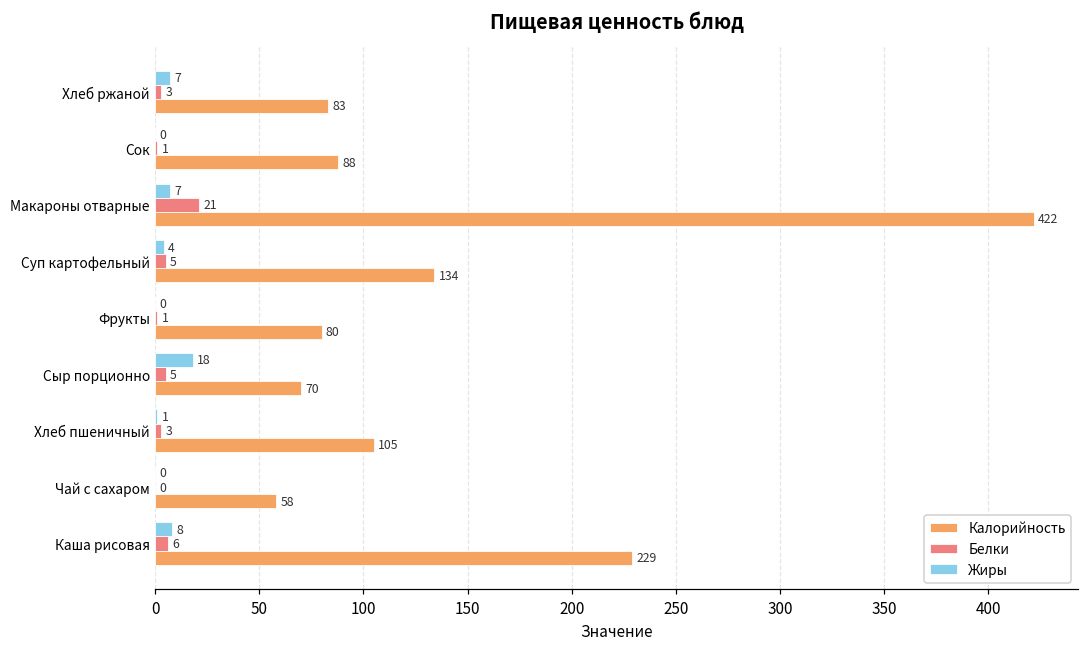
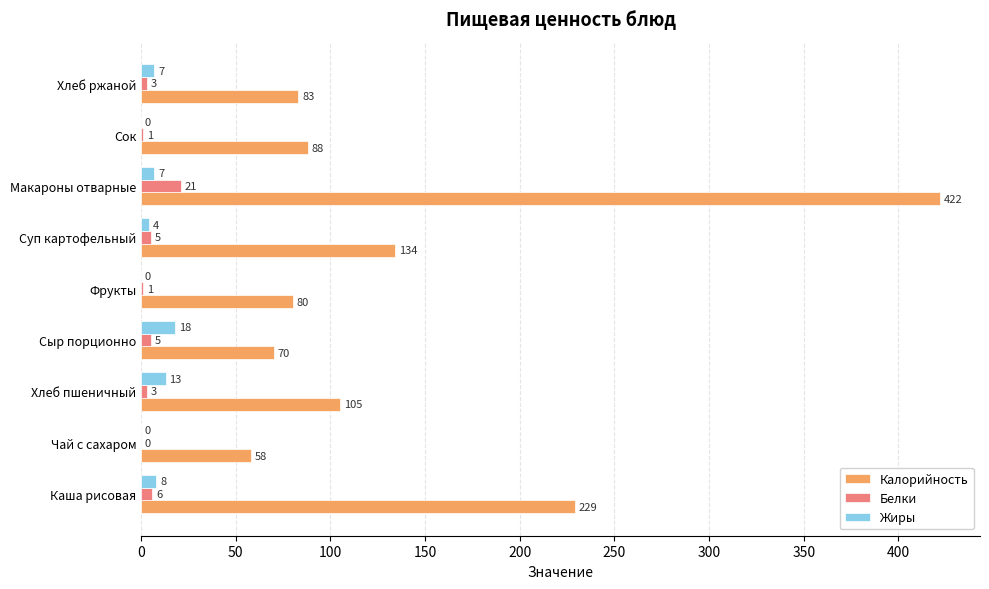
  {
    "Жиры": {
      "Хлеб ржаной": 7,
      "Сок": 0,
      "Макароны отварные": 7,
      "Суп картофельный": 4,
      "Фрукты": 0,
      "Сыр порционно": 18,
-     "Хлеб пшеничный": 1,
+     "Хлеб пшеничный": 13,
      "Чай с сахаром": 0,
      "Каша рисовая": 8
    }
  }
